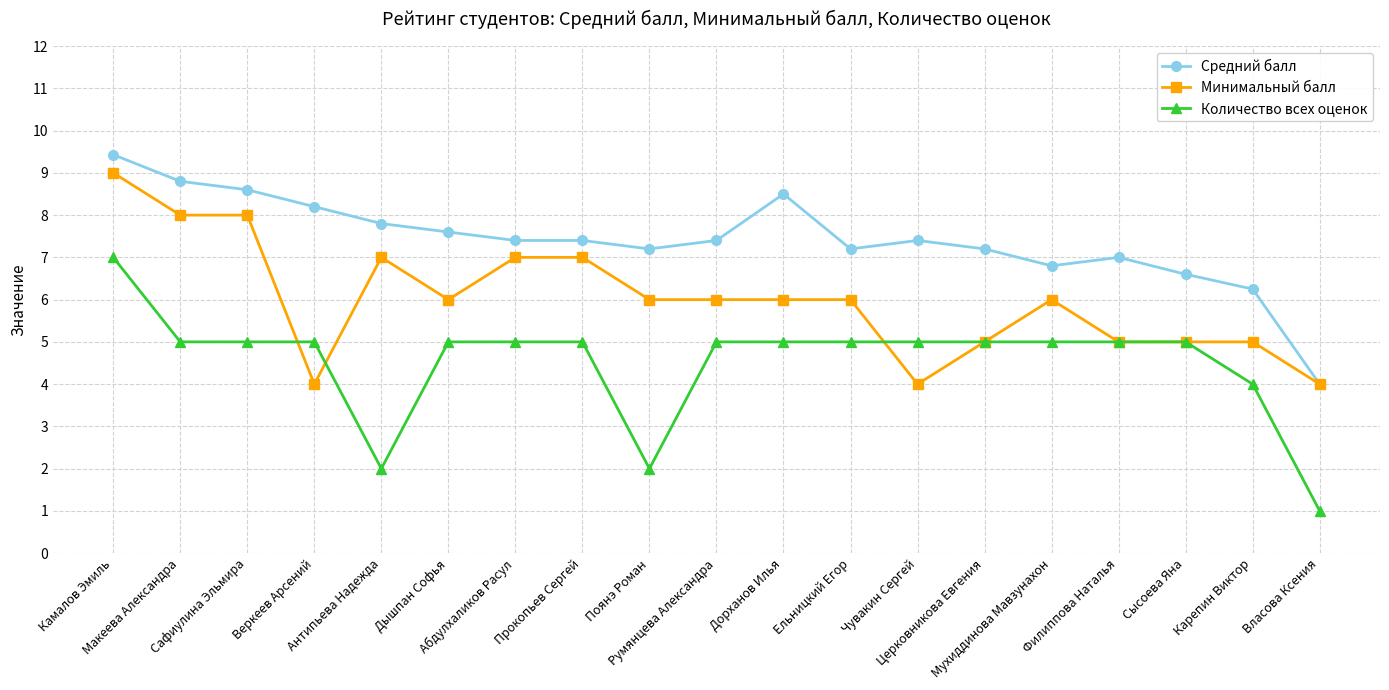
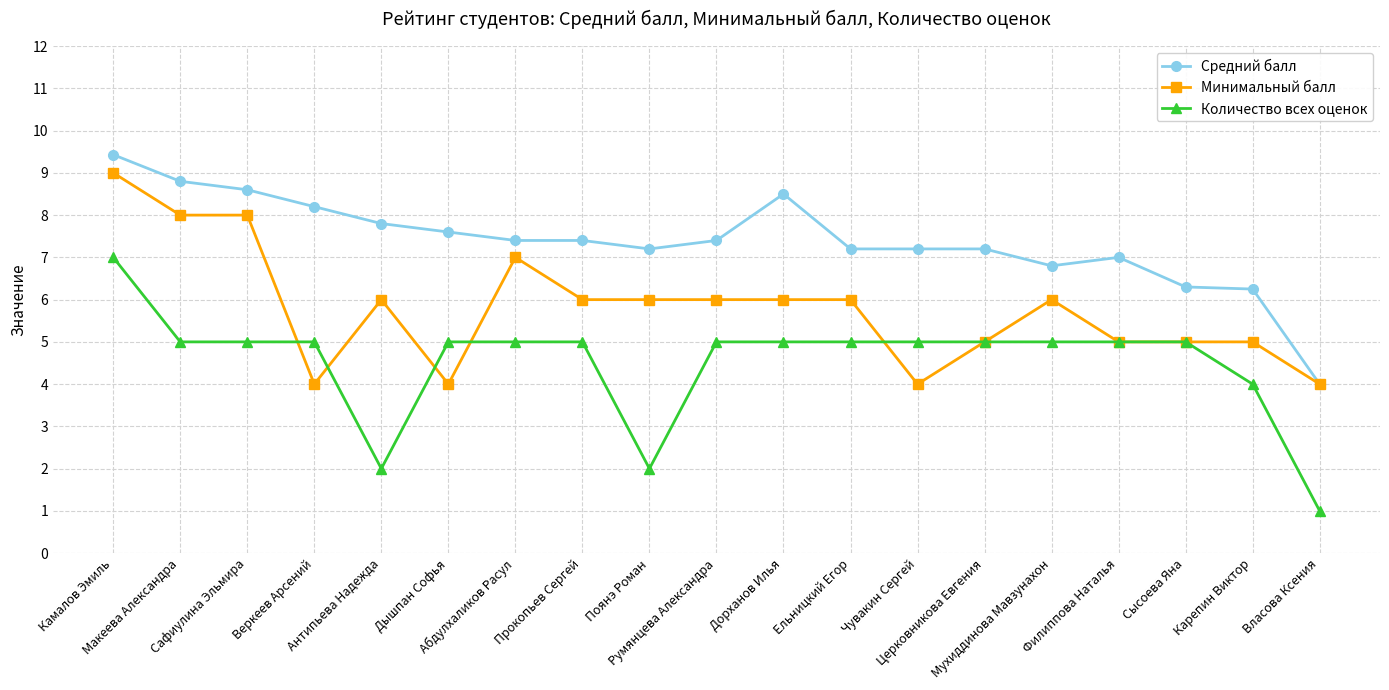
  {
    "Средний балл": {
      "Камалов Эмиль": 9.4,
      "Макеева Александра": 8.8,
      "Сафиулина Эльмира": 8.6,
      "Веркеев Арсений": 8.2,
      "Антипьева Надежда": 7.8,
      "Дышпан Софья": 7.6,
      "Абдулхаликов Расул": 7.4,
      "Прокопьев Сергей": 7.4,
      "Поянэ Роман": 7.2,
      "Румянцева Александра": 7.4,
      "Дорханов Илья": 8.5,
      "Ельницкий Егор": 7.2,
-     "Чувакин Сергей": 7.4,
+     "Чувакин Сергей": 7.2,
      "Церковникова Евгения": 7.2,
      "Мухиддинова Мавзунахон": 6.8,
      "Филиппова Наталья": 7.0,
-     "Сысоева Яна": 6.6,
+     "Сысоева Яна": 6.3,
      "Карепин Виктор": 6.3
    },
    "Минимальный балл": {
      "Камалов Эмиль": 9,
      "Макеева Александра": 8,
      "Сафиулина Эльмира": 8,
      "Веркеев Арсений": 4,
-     "Антипьева Надежда": 7,
-     "Дышпан Софья": 6,
+     "Антипьева Надежда": 6,
+     "Дышпан Софья": 4,
      "Абдулхаликов Расул": 7,
-     "Прокопьев Сергей": 7,
+     "Прокопьев Сергей": 6,
      "Поянэ Роман": 6,
      "Румянцева Александра": 6,
      "Дорханов Илья": 6,
      "Ельницкий Егор": 6,
      "Чувакин Сергей": 4,
      "Мухиддинова Мавзунахон": 6,
      "Карепин Виктор": 5
    },
    "Количество всех оценок": {
      "Камалов Эмиль": 7.0,
      "Макеева Александра": 5.0,
      "Сафиулина Эльмира": 5.0,
      "Веркеев Арсений": 5.0,
      "Антипьева Надежда": 2.0,
      "Дышпан Софья": 5.0,
      "Абдулхаликов Расул": 5.0,
      "Прокопьев Сергей": 5.0,
      "Поянэ Роман": 2.0,
      "Румянцева Александра": 5.0,
      "Дорханов Илья": 5.0,
      "Ельницкий Егор": 5.0,
      "Чувакин Сергей": 5.0,
      "Мухиддинова Мавзунахон": 5.0,
      "Карепин Виктор": 4.0,
      "Власова Ксения": 1.0
    }
  }
